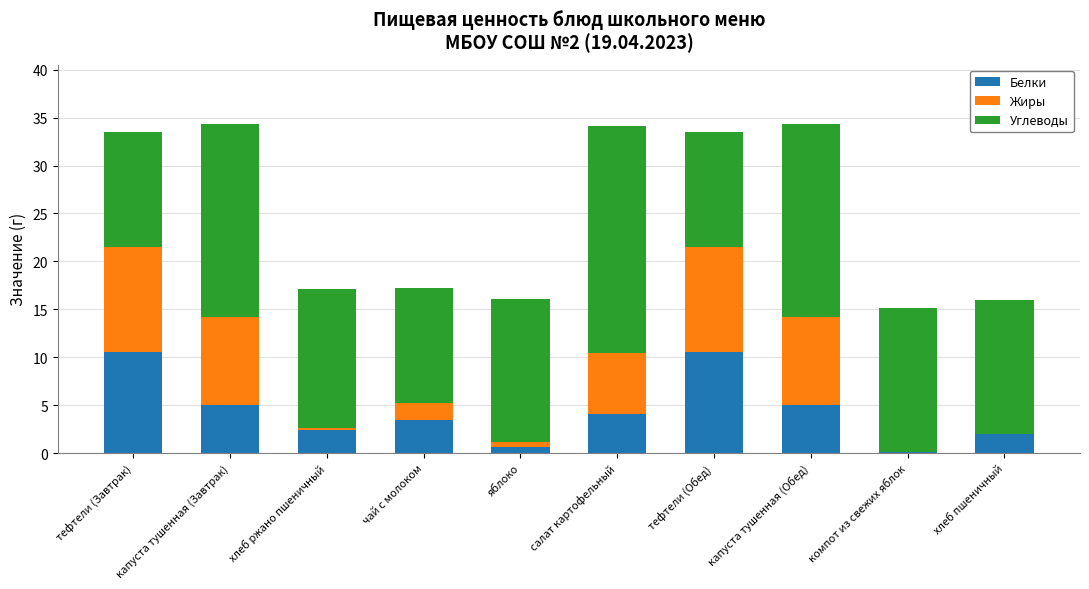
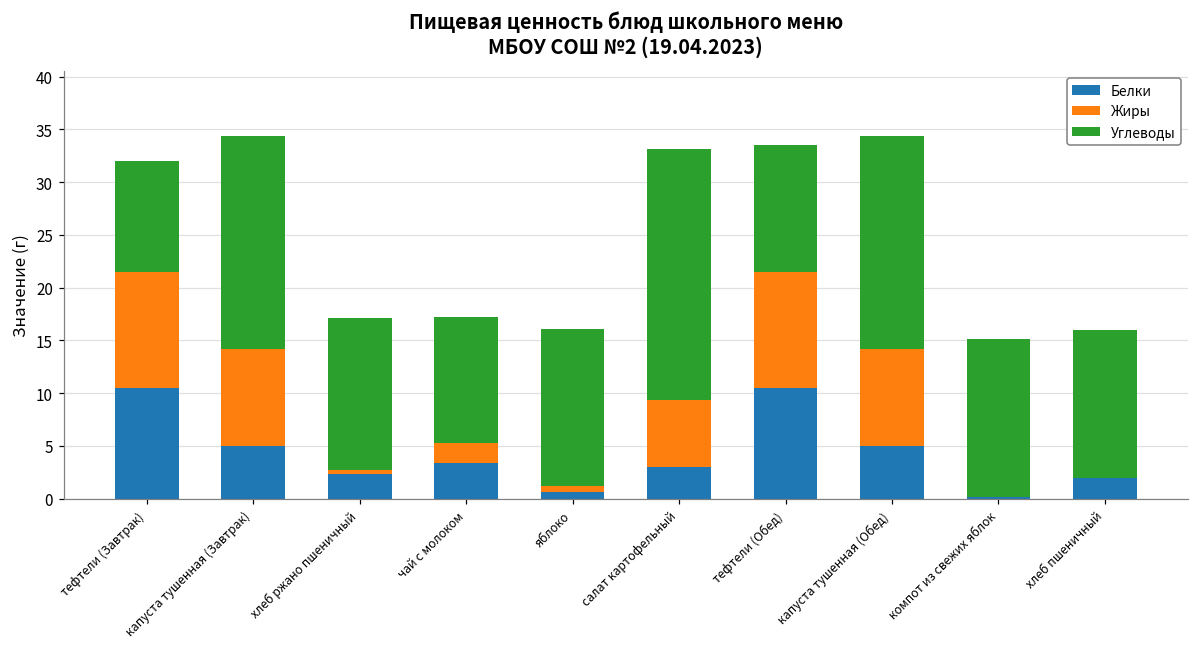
  {
    "Белки": {
      "тефтели (Завтрак)": 11,
      "капуста тушенная (Завтрак)": 5,
      "хлеб ржано пшеничный": 2,
      "чай с молоком": 3,
      "яблоко": 1,
-     "салат картофельный": 4,
+     "салат картофельный": 3,
      "тефтели (Обед)": 11,
      "капуста тушенная (Обед)": 5,
      "хлеб пшеничный": 2
    },
    "Жиры": {
      "тефтели (Завтрак)": 11,
      "капуста тушенная (Завтрак)": 9,
      "хлеб ржано пшеничный": 0,
      "чай с молоком": 2,
      "яблоко": 1,
      "салат картофельный": 6,
      "тефтели (Обед)": 11,
      "капуста тушенная (Обед)": 9,
      "компот из свежих яблок": 0,
      "хлеб пшеничный": 0
    },
    "Углеводы": {
-     "тефтели (Завтрак)": 12,
+     "тефтели (Завтрак)": 11,
      "капуста тушенная (Завтрак)": 20,
      "хлеб ржано пшеничный": 14,
      "чай с молоком": 12,
      "яблоко": 15,
      "салат картофельный": 24,
      "тефтели (Обед)": 12,
      "капуста тушенная (Обед)": 20,
      "компот из свежих яблок": 15,
      "хлеб пшеничный": 14
    }
  }
